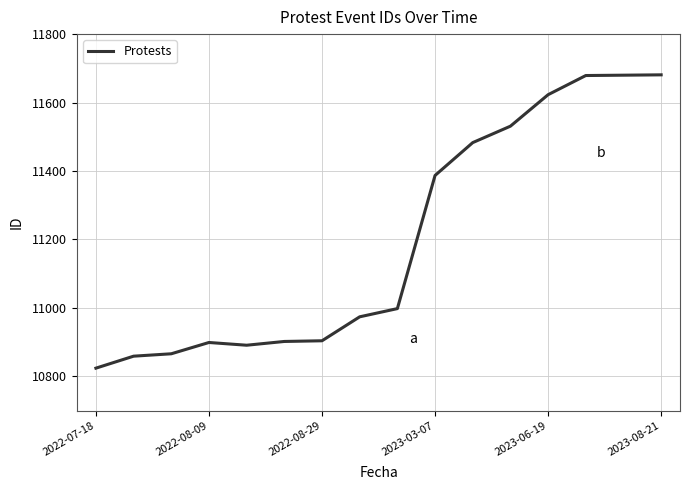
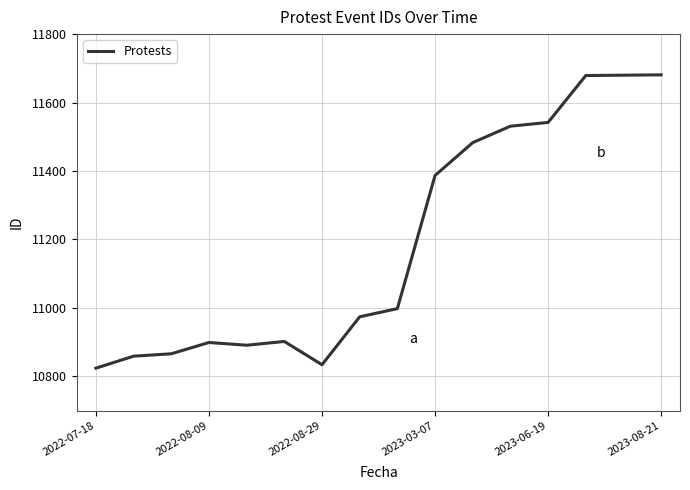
  {
    "2022-07-18": 10820,
    "2022-08-09": 10900,
-   "2022-08-29": 10900,
+   "2022-08-29": 10830,
    "2023-03-07": 11390,
-   "2023-06-19": 11620,
+   "2023-06-19": 11540,
    "2023-08-21": 11680
  }
